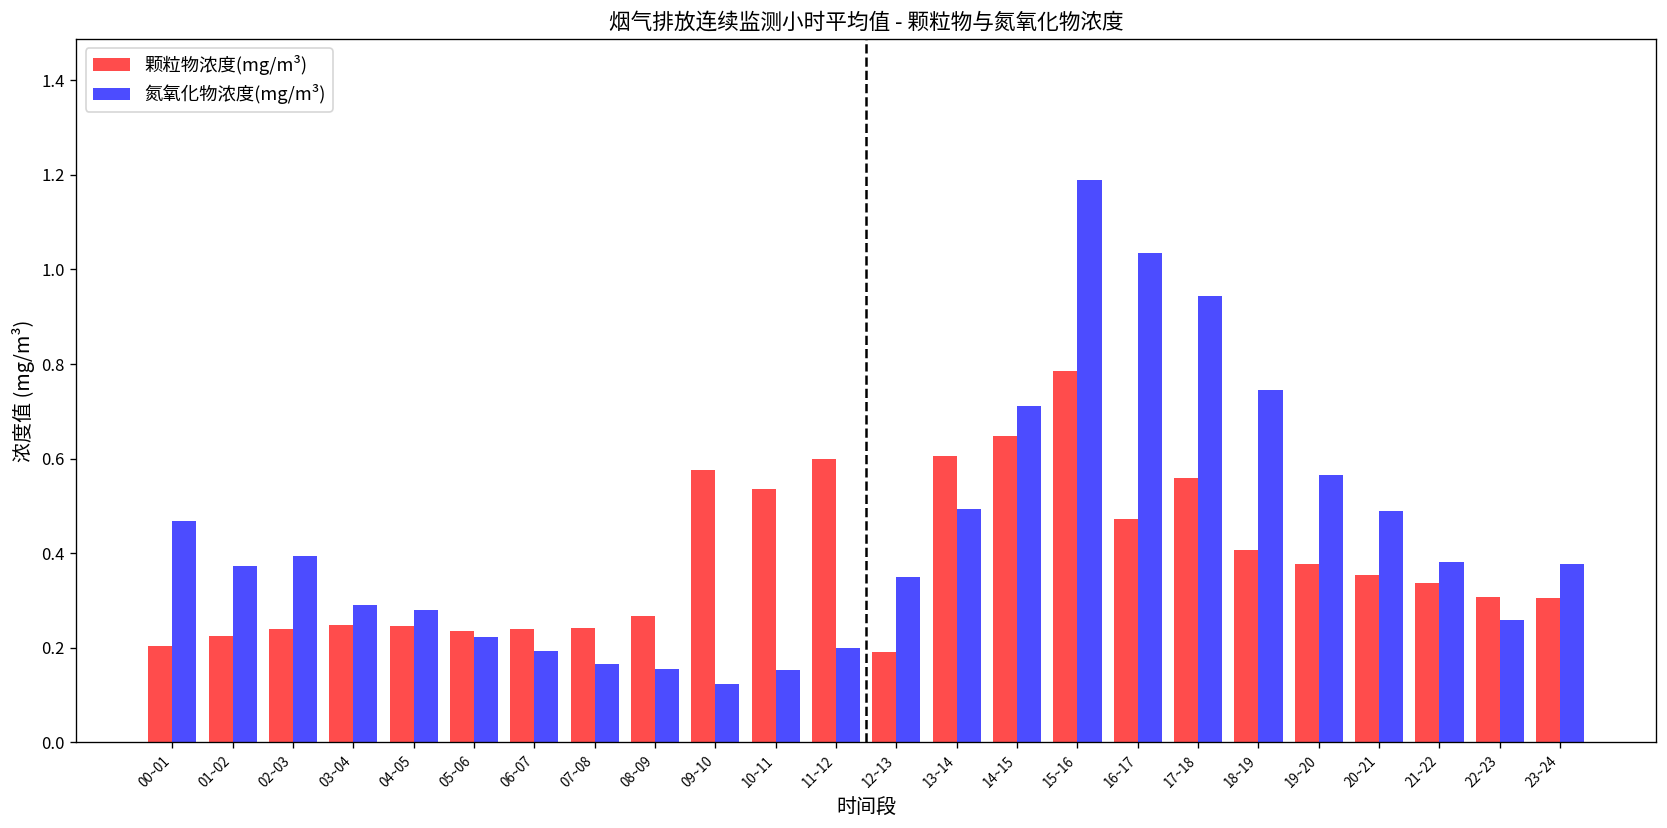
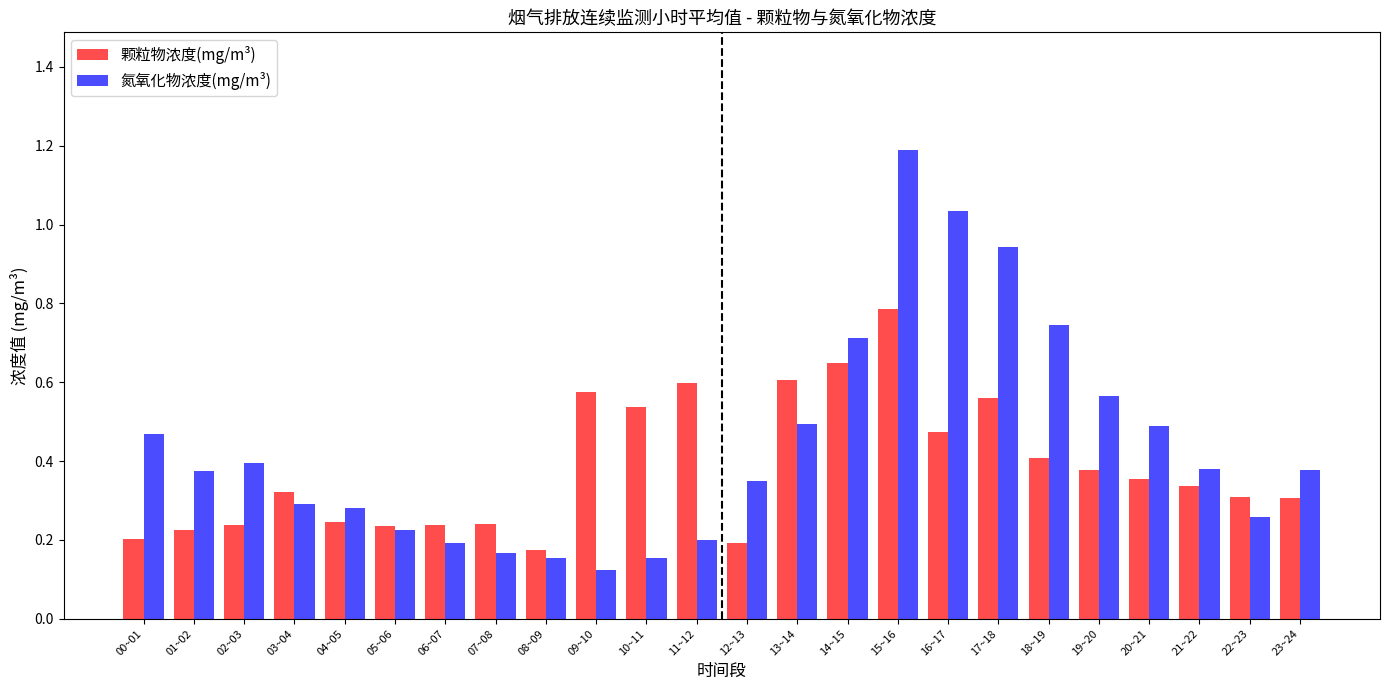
  {
    "颗粒物浓度(mg/m³)": {
      "00~01": 0.20,
      "01~02": 0.23,
      "02~03": 0.24,
-     "03~04": 0.25,
+     "03~04": 0.32,
      "04~05": 0.25,
      "05~06": 0.24,
      "06~07": 0.24,
      "07~08": 0.24,
-     "08~09": 0.27,
+     "08~09": 0.18,
      "09~10": 0.58,
      "10~11": 0.54,
      "11~12": 0.60,
      "12~13": 0.19,
      "13~14": 0.61,
      "14~15": 0.65,
      "15~16": 0.79,
      "16~17": 0.47,
      "17~18": 0.56,
      "18~19": 0.41,
      "19~20": 0.38,
      "20~21": 0.35,
      "21~22": 0.34,
      "22~23": 0.31,
      "23~24": 0.31
    },
    "氮氧化物浓度(mg/m³)": {
      "00~01": 0.47,
      "01~02": 0.37,
      "02~03": 0.39,
      "03~04": 0.29,
      "04~05": 0.28,
      "05~06": 0.22,
      "06~07": 0.19,
      "07~08": 0.17,
      "08~09": 0.16,
      "09~10": 0.12,
      "10~11": 0.15,
      "11~12": 0.20,
      "12~13": 0.35,
      "13~14": 0.49,
      "14~15": 0.71,
      "15~16": 1.19,
      "16~17": 1.04,
      "17~18": 0.94,
      "18~19": 0.75,
      "19~20": 0.57,
      "20~21": 0.49,
      "21~22": 0.38,
      "22~23": 0.26,
      "23~24": 0.38
    }
  }
